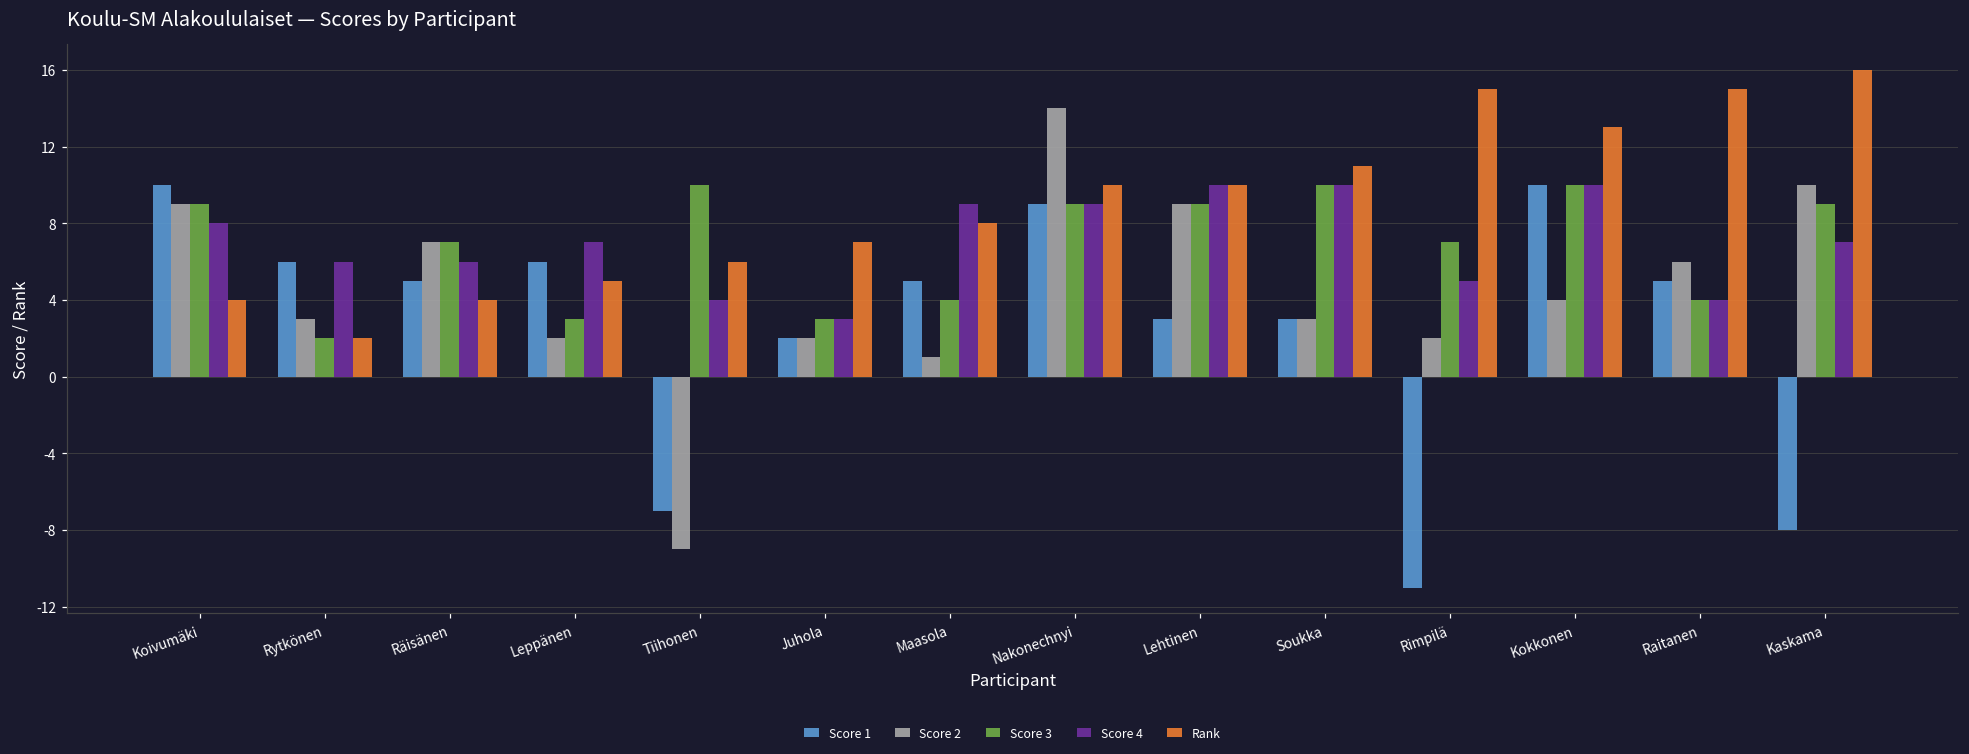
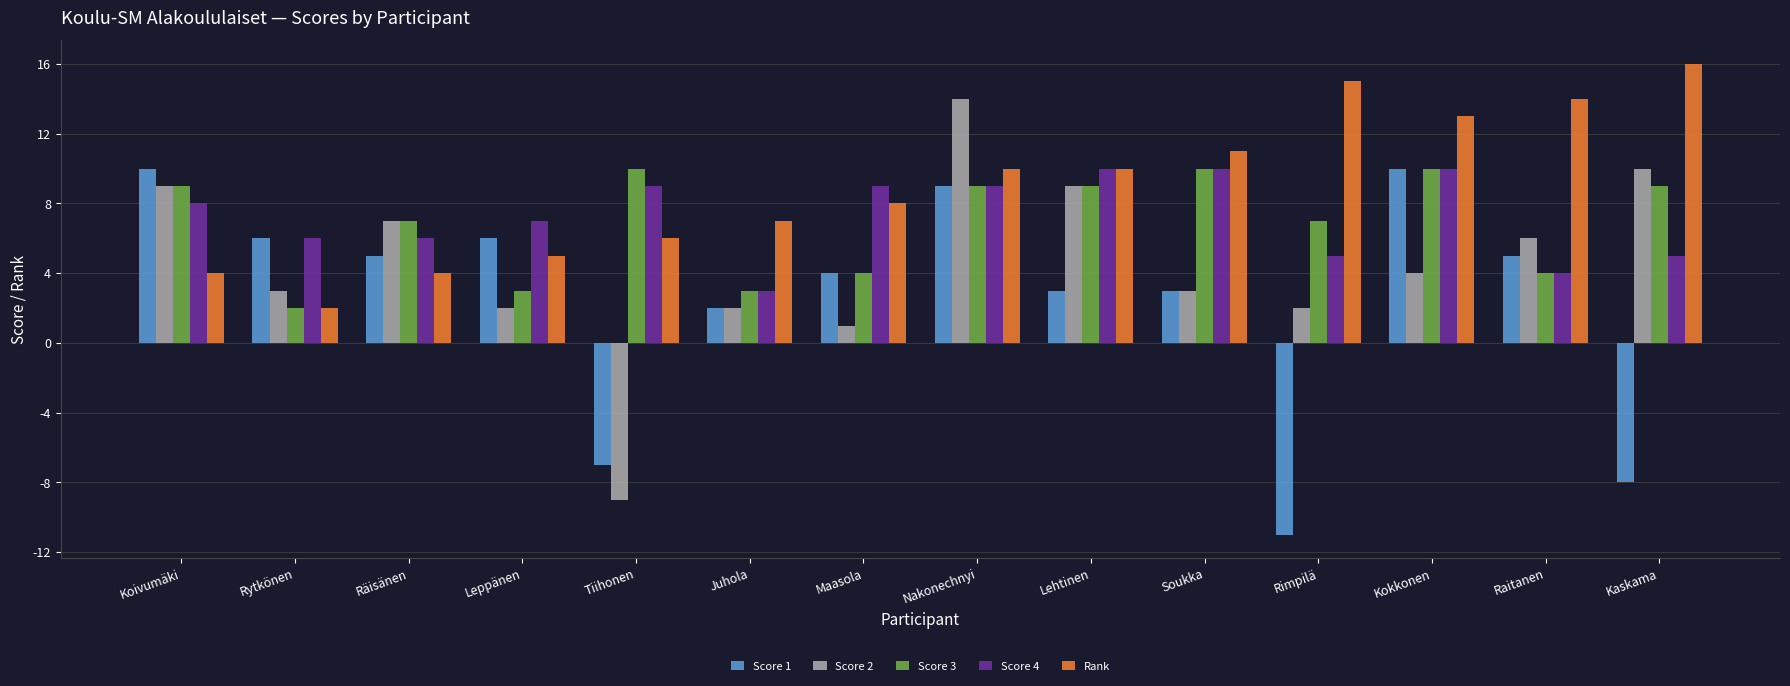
  {
    "Score 1": {
      "Koivumäki": 10,
      "Rytkönen": 6,
      "Räisänen": 5,
      "Leppänen": 6,
      "Tiihonen": -7,
      "Juhola": 2,
-     "Maasola": 5,
+     "Maasola": 4,
      "Nakonechnyi": 9,
      "Lehtinen": 3,
      "Soukka": 3,
      "Rimpilä": -11,
      "Kokkonen": 10,
      "Raitanen": 5,
      "Kaskama": -8
    },
    "Score 2": {
      "Koivumäki": 9,
      "Rytkönen": 3,
      "Räisänen": 7,
      "Leppänen": 2,
      "Tiihonen": -9,
      "Juhola": 2,
      "Maasola": 1,
      "Nakonechnyi": 14,
      "Lehtinen": 9,
      "Soukka": 3,
      "Rimpilä": 2,
      "Kokkonen": 4,
      "Raitanen": 6,
      "Kaskama": 10
    },
    "Score 3": {
      "Koivumäki": 9,
      "Rytkönen": 2,
      "Räisänen": 7,
      "Leppänen": 3,
      "Tiihonen": 10,
      "Juhola": 3,
      "Maasola": 4,
      "Nakonechnyi": 9,
      "Lehtinen": 9,
      "Soukka": 10,
      "Rimpilä": 7,
      "Kokkonen": 10,
      "Raitanen": 4,
      "Kaskama": 9
    },
    "Score 4": {
      "Koivumäki": 8,
      "Rytkönen": 6,
      "Räisänen": 6,
      "Leppänen": 7,
-     "Tiihonen": 4,
+     "Tiihonen": 9,
      "Juhola": 3,
      "Maasola": 9,
      "Nakonechnyi": 9,
      "Lehtinen": 10,
      "Soukka": 10,
      "Rimpilä": 5,
      "Kokkonen": 10,
      "Raitanen": 4,
-     "Kaskama": 7
+     "Kaskama": 5
    },
    "Rank": {
      "Koivumäki": 4,
      "Rytkönen": 2,
      "Räisänen": 4,
      "Leppänen": 5,
      "Tiihonen": 6,
      "Juhola": 7,
      "Maasola": 8,
      "Nakonechnyi": 10,
      "Lehtinen": 10,
      "Soukka": 11,
      "Rimpilä": 15,
      "Kokkonen": 13,
-     "Raitanen": 15,
+     "Raitanen": 14,
      "Kaskama": 16
    }
  }
